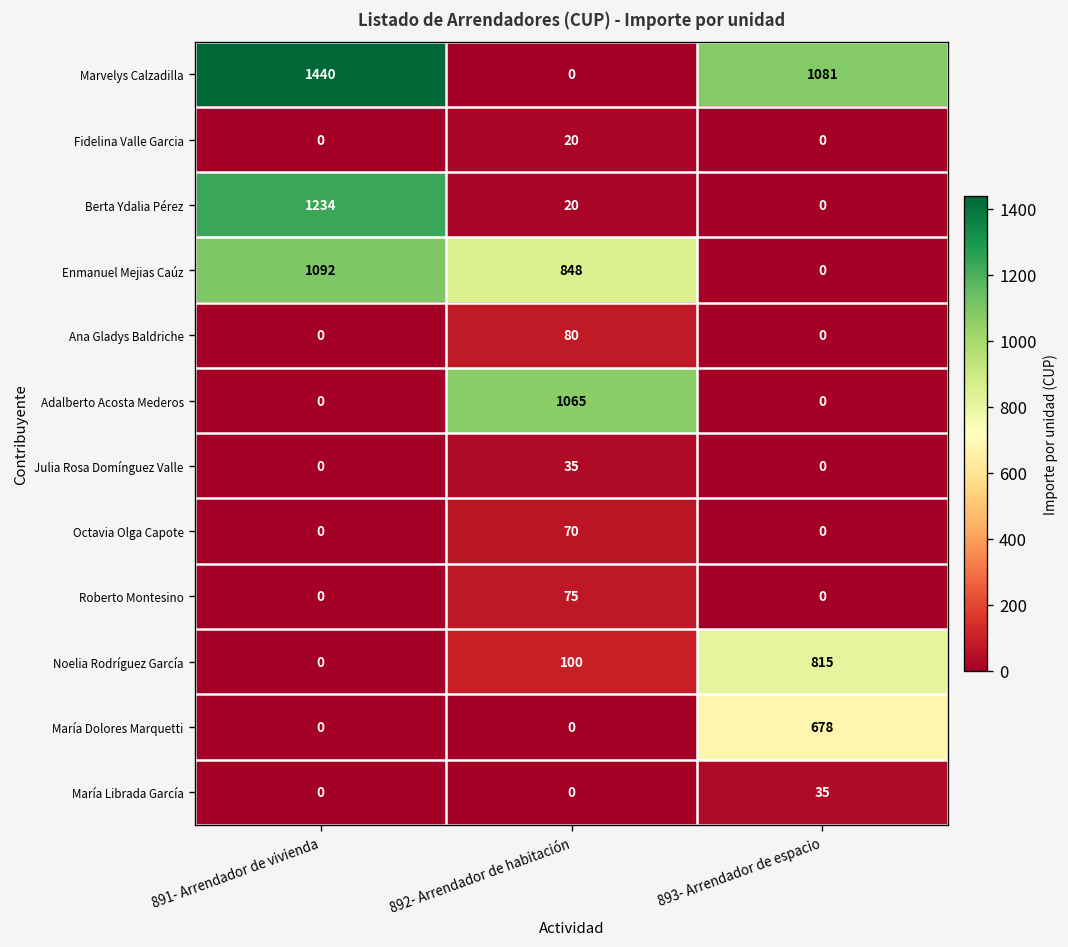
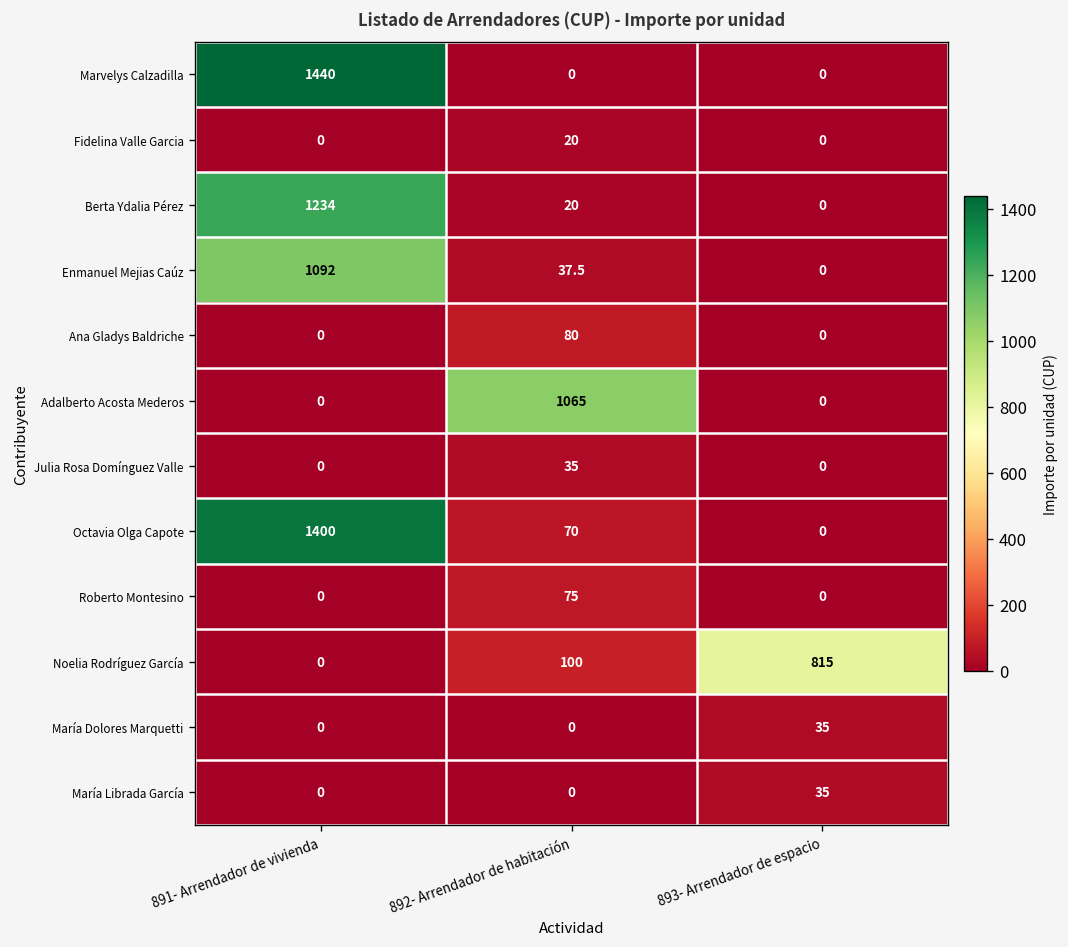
  {
    "Marvelys Calzadilla": {
      "891- Arrendador de vivienda": 1440,
      "892- Arrendador de habitación": 0,
-     "893- Arrendador de espacio": 1081
+     "893- Arrendador de espacio": 0
    },
    "Fidelina Valle Garcia": {
      "891- Arrendador de vivienda": 0,
      "892- Arrendador de habitación": 20,
      "893- Arrendador de espacio": 0
    },
    "Berta Ydalia Pérez": {
      "891- Arrendador de vivienda": 1234,
      "892- Arrendador de habitación": 20,
      "893- Arrendador de espacio": 0
    },
    "Enmanuel Mejias Caúz": {
      "891- Arrendador de vivienda": 1092,
-     "892- Arrendador de habitación": 848,
+     "892- Arrendador de habitación": 37.5,
      "893- Arrendador de espacio": 0
    },
    "Ana Gladys Baldriche": {
      "891- Arrendador de vivienda": 0,
      "892- Arrendador de habitación": 80,
      "893- Arrendador de espacio": 0
    },
    "Adalberto Acosta Mederos": {
      "891- Arrendador de vivienda": 0,
      "892- Arrendador de habitación": 1065,
      "893- Arrendador de espacio": 0
    },
    "Julia Rosa Domínguez Valle": {
      "891- Arrendador de vivienda": 0,
      "892- Arrendador de habitación": 35,
      "893- Arrendador de espacio": 0
    },
    "Octavia Olga Capote": {
-     "891- Arrendador de vivienda": 0,
+     "891- Arrendador de vivienda": 1400,
      "892- Arrendador de habitación": 70,
      "893- Arrendador de espacio": 0
    },
    "Roberto Montesino": {
      "891- Arrendador de vivienda": 0,
      "892- Arrendador de habitación": 75,
      "893- Arrendador de espacio": 0
    },
    "Noelia Rodríguez García": {
      "891- Arrendador de vivienda": 0,
      "892- Arrendador de habitación": 100,
      "893- Arrendador de espacio": 815
    },
    "María Dolores Marquetti": {
      "891- Arrendador de vivienda": 0,
      "892- Arrendador de habitación": 0,
-     "893- Arrendador de espacio": 678
+     "893- Arrendador de espacio": 35
    },
    "María Librada García": {
      "891- Arrendador de vivienda": 0,
      "892- Arrendador de habitación": 0,
      "893- Arrendador de espacio": 35
    }
  }
